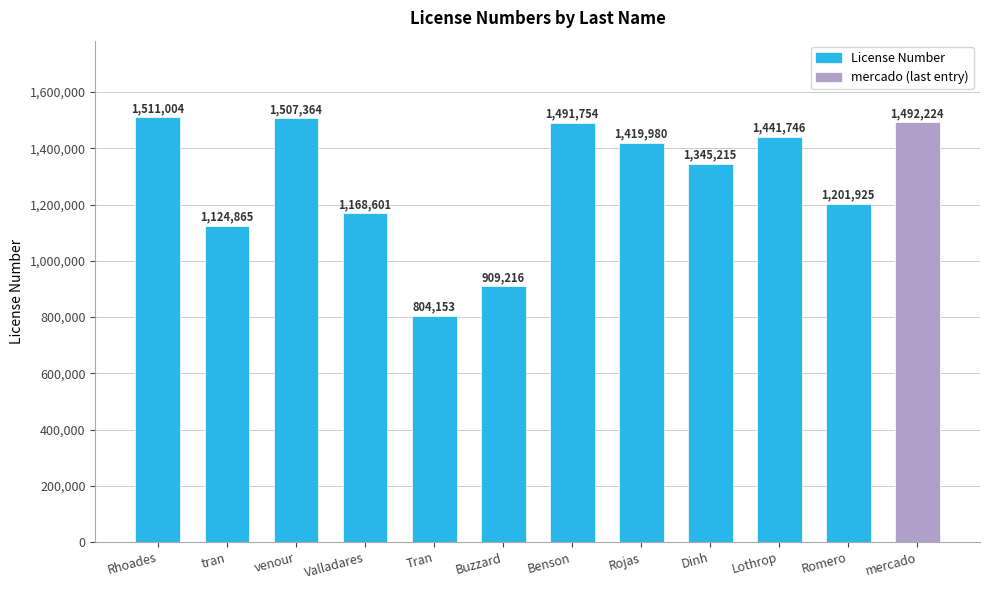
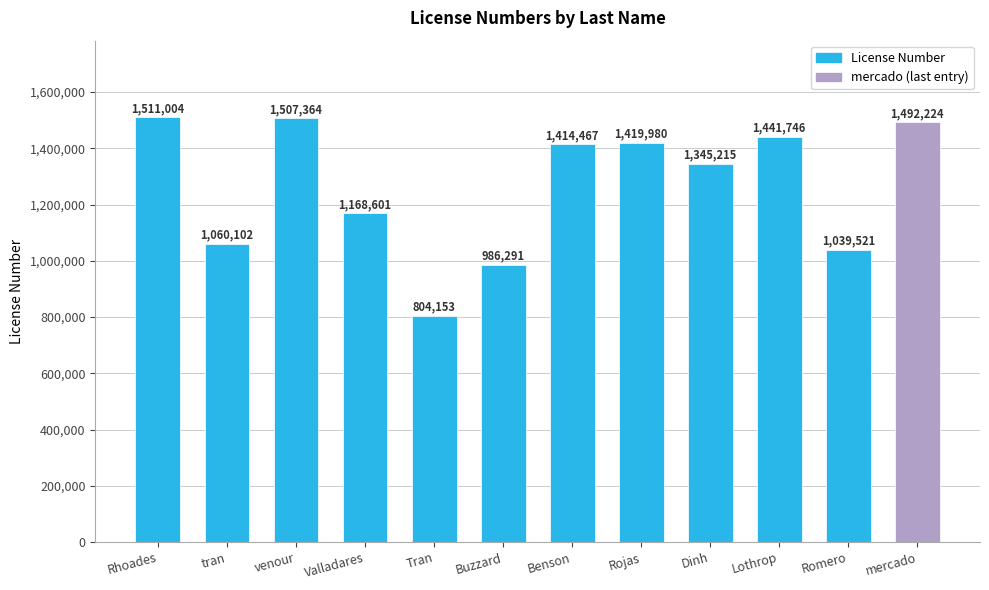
  {
    "Rhoades": "1,511,004",
-   "tran": "1,124,865",
+   "tran": "1,060,102",
    "venour": "1,507,364",
    "Valladares": "1,168,601",
    "Tran": "804,153",
-   "Buzzard": "909,216",
-   "Benson": "1,491,754",
+   "Buzzard": "986,291",
+   "Benson": "1,414,467",
    "Rojas": "1,419,980",
    "Dinh": "1,345,215",
    "Lothrop": "1,441,746",
-   "Romero": "1,201,925",
+   "Romero": "1,039,521",
    "mercado": "1,492,224"
  }
